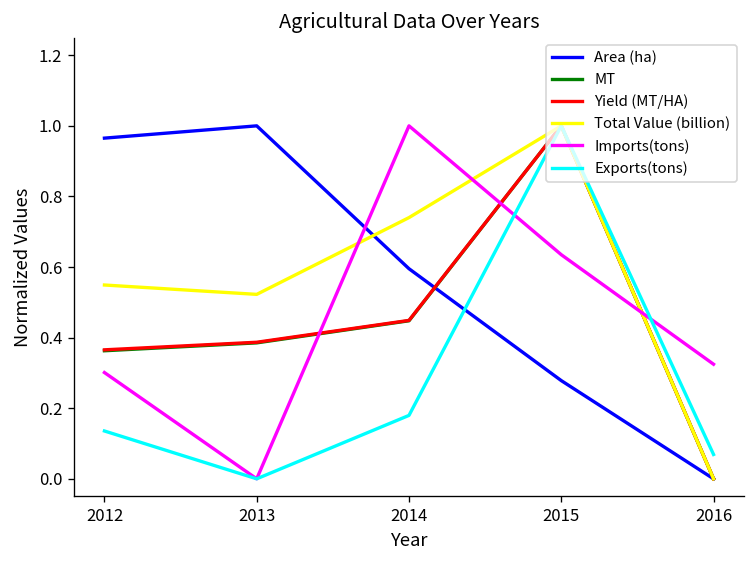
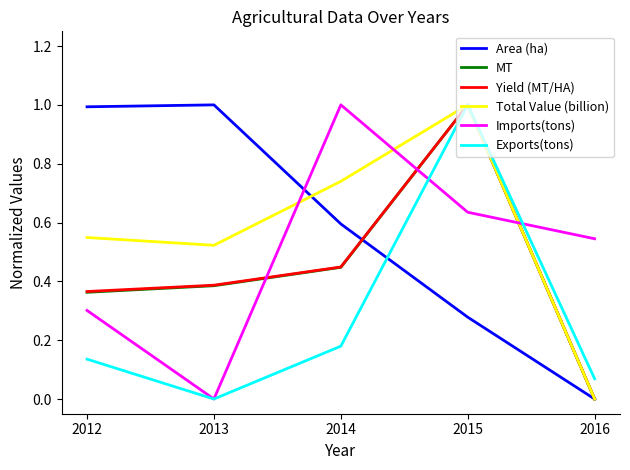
  {
    "Area (ha)": {
-     "2012": 0.97,
+     "2012": 0.99,
      "2013": 1.00,
      "2014": 0.60,
      "2015": 0.28
    },
    "Total Value (billion)": {
      "2012": 0.55,
      "2013": 0.52,
      "2014": 0.74
    },
    "Imports(tons)": {
      "2012": 0.30,
      "2014": 1.00,
      "2015": 0.63,
-     "2016": 0.32
+     "2016": 0.54
    },
    "Exports(tons)": {
      "2012": 0.14,
      "2014": 0.18,
      "2016": 0.07
    }
  }
